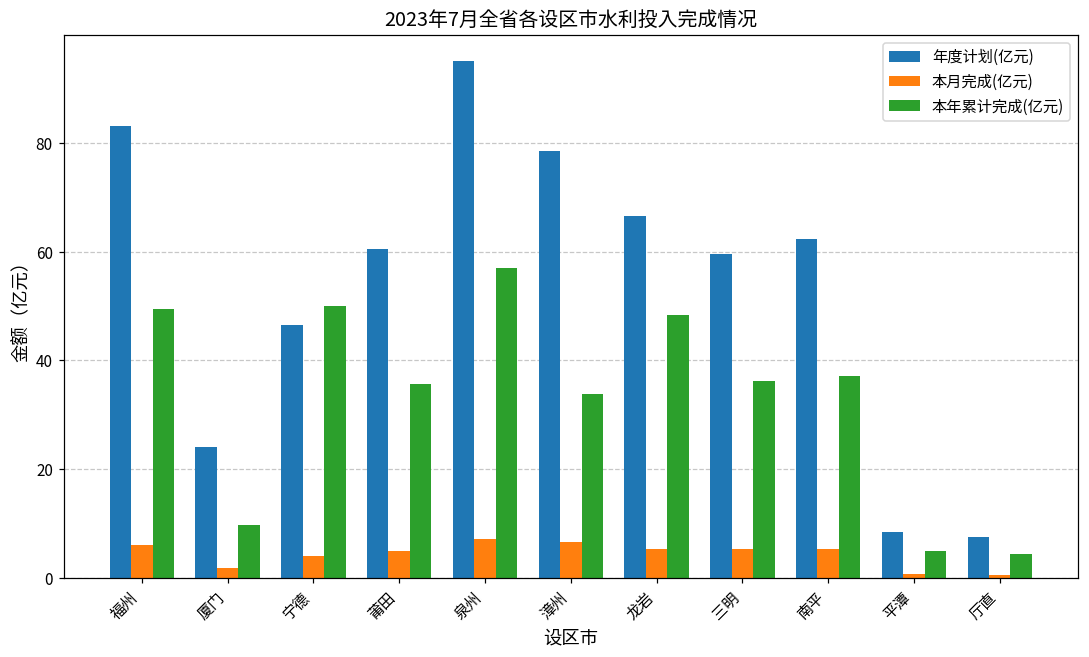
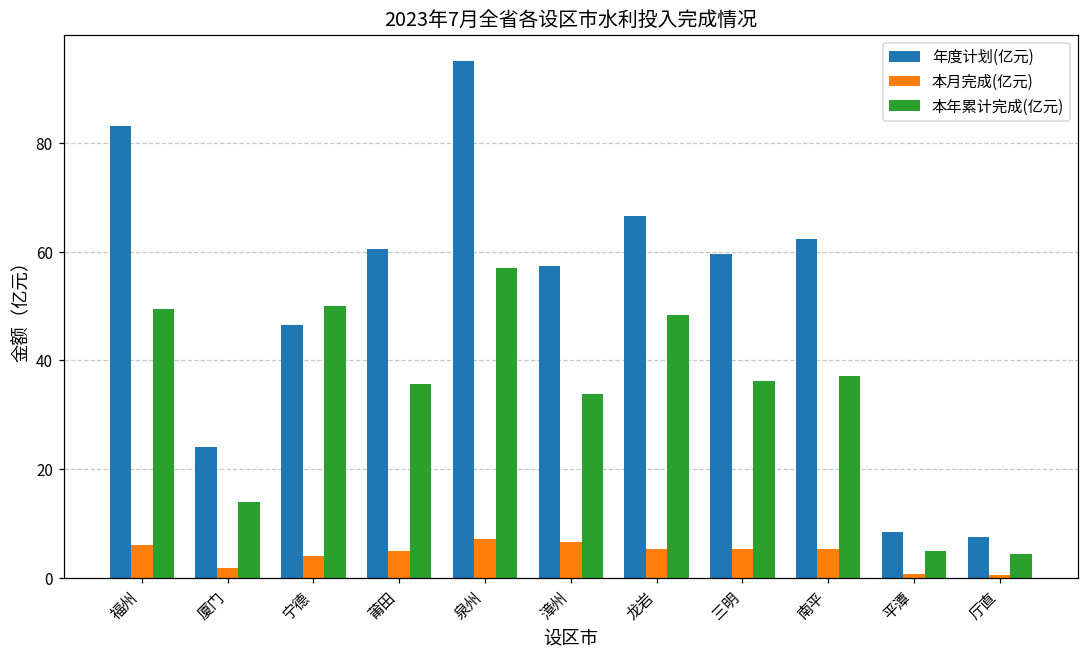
  {
    "年度计划(亿元)": {
      "福州": 83,
      "厦门": 24,
      "宁德": 47,
      "莆田": 60,
      "泉州": 95,
-     "漳州": 79,
+     "漳州": 57,
      "龙岩": 67,
      "三明": 60,
      "南平": 62,
      "平潭": 8,
      "厅直": 8
    },
    "本月完成(亿元)": {
      "福州": 6,
      "厦门": 2,
      "宁德": 4,
      "莆田": 5,
      "泉州": 7,
      "漳州": 7,
      "龙岩": 5,
      "三明": 5,
      "南平": 5,
      "平潭": 1,
      "厅直": 1
    },
    "本年累计完成(亿元)": {
      "福州": 49,
-     "厦门": 10,
+     "厦门": 14,
      "宁德": 50,
      "莆田": 36,
      "泉州": 57,
      "漳州": 34,
      "龙岩": 48,
      "三明": 36,
      "南平": 37,
      "平潭": 5,
      "厅直": 4
    }
  }
